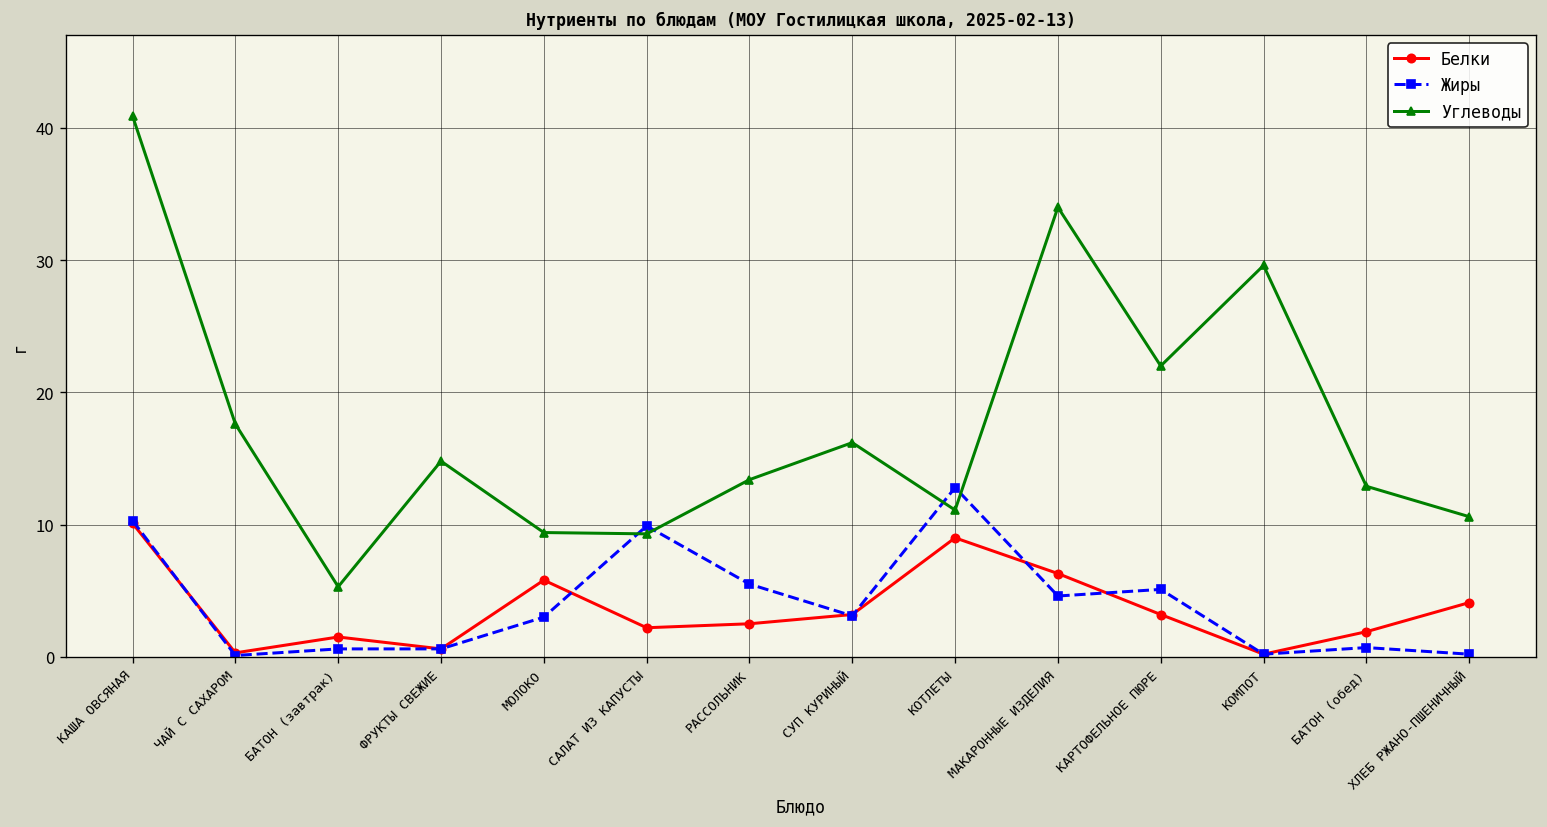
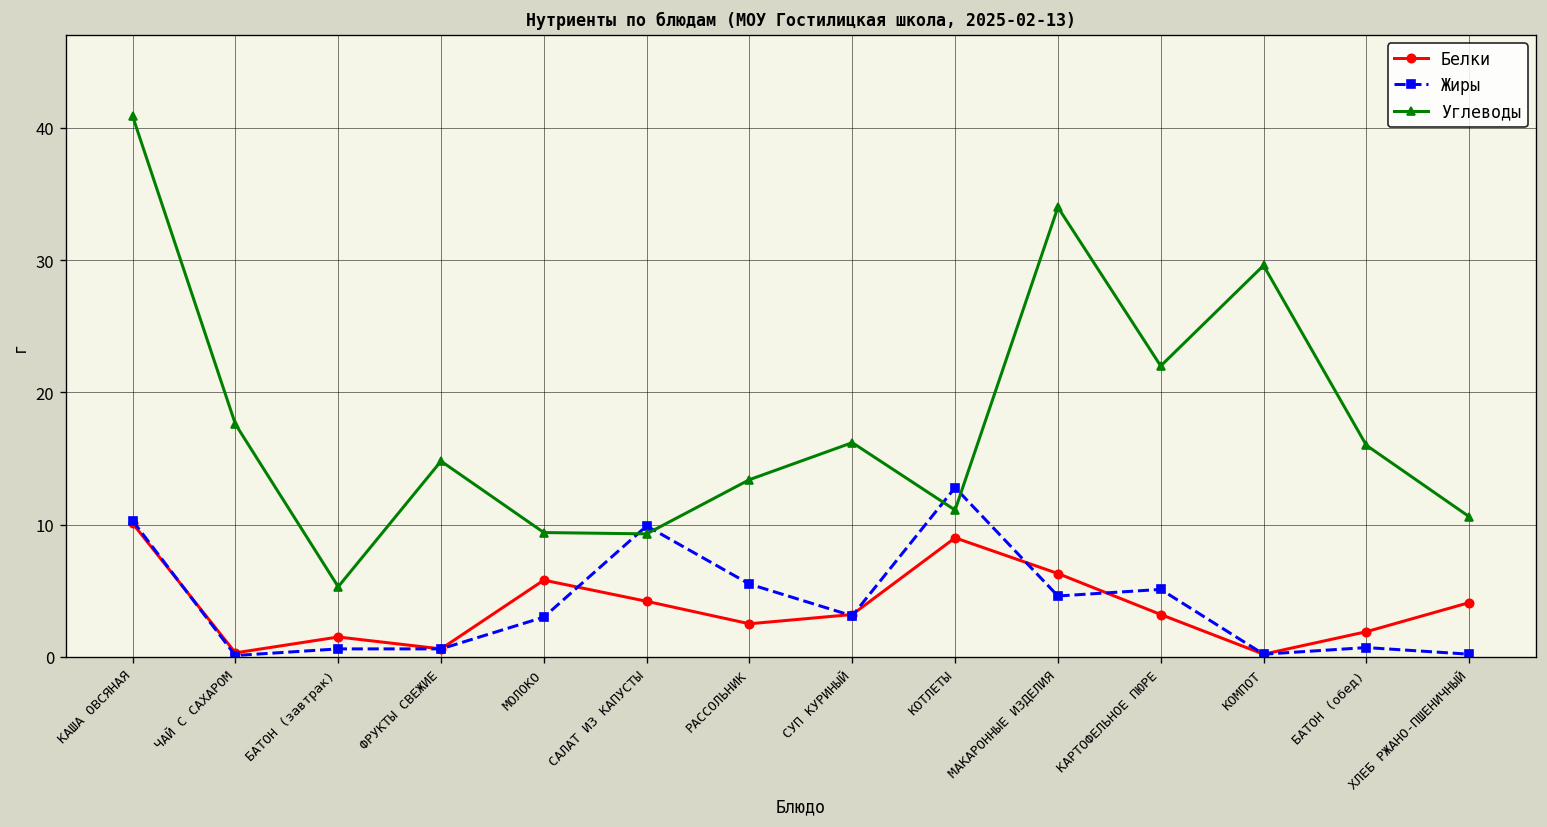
  {
    "Белки": {
      "БАТОН (завтрак)": 1.5,
      "МОЛОКО": 5.8,
-     "САЛАТ ИЗ КАПУСТЫ": 2.2,
+     "САЛАТ ИЗ КАПУСТЫ": 4.2,
      "РАССОЛЬНИК": 2.5,
      "КОТЛЕТЫ": 9.0,
      "МАКАРОННЫЕ ИЗДЕЛИЯ": 6.3,
      "КАРТОФЕЛЬНОЕ ПЮРЕ": 3.2,
      "БАТОН (обед)": 1.9,
      "ХЛЕБ РЖАНО-ПШЕНИЧНЫЙ": 4.1
    },
    "Жиры": {
      "БАТОН (завтрак)": 0.6,
      "МОЛОКО": 3.0,
      "САЛАТ ИЗ КАПУСТЫ": 9.9,
      "РАССОЛЬНИК": 5.5,
      "КОТЛЕТЫ": 12.8,
      "МАКАРОННЫЕ ИЗДЕЛИЯ": 4.6,
      "КАРТОФЕЛЬНОЕ ПЮРЕ": 5.1,
      "БАТОН (обед)": 0.7,
      "ХЛЕБ РЖАНО-ПШЕНИЧНЫЙ": 0.2
    },
    "Углеводы": {
      "КАША ОВСЯНАЯ": 40.9,
      "ЧАЙ С САХАРОМ": 17.6,
      "БАТОН (завтрак)": 5.3,
      "ФРУКТЫ СВЕЖИЕ": 14.8,
      "МОЛОКО": 9.4,
      "САЛАТ ИЗ КАПУСТЫ": 9.3,
      "РАССОЛЬНИК": 13.4,
      "СУП КУРИНЫЙ": 16.2,
      "КОТЛЕТЫ": 11.1,
      "МАКАРОННЫЕ ИЗДЕЛИЯ": 34.0,
      "КАРТОФЕЛЬНОЕ ПЮРЕ": 22.0,
      "КОМПОТ": 29.6,
-     "БАТОН (обед)": 12.9,
+     "БАТОН (обед)": 16.0,
      "ХЛЕБ РЖАНО-ПШЕНИЧНЫЙ": 10.6
    }
  }
